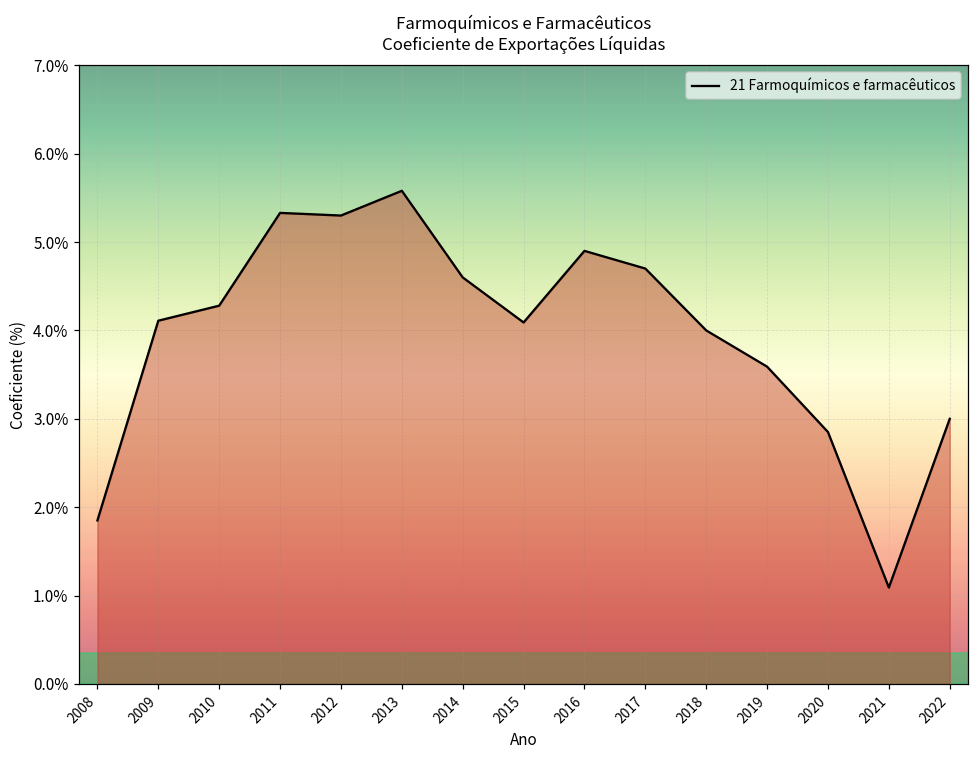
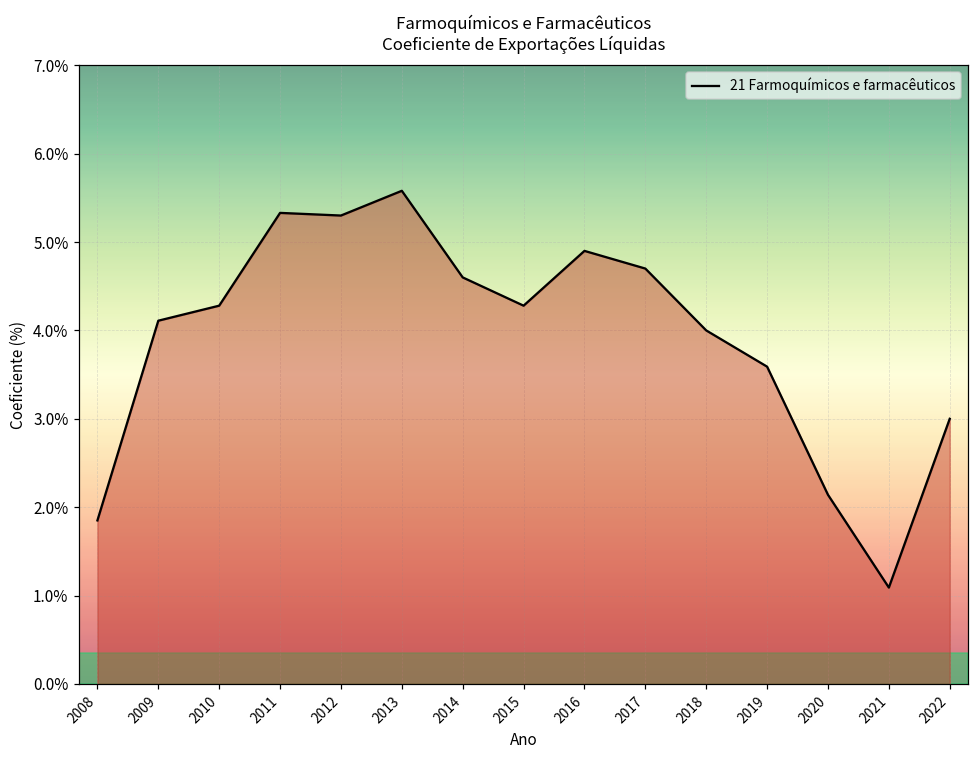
  {
    "2008": "1.9%",
    "2009": "4.1%",
    "2010": "4.3%",
    "2011": "5.3%",
    "2012": "5.3%",
    "2013": "5.6%",
    "2014": "4.6%",
-   "2015": "4.1%",
+   "2015": "4.3%",
    "2016": "4.9%",
    "2017": "4.7%",
    "2018": "4.0%",
    "2019": "3.6%",
-   "2020": "2.9%",
+   "2020": "2.1%",
    "2021": "1.1%",
    "2022": "3.0%"
  }
